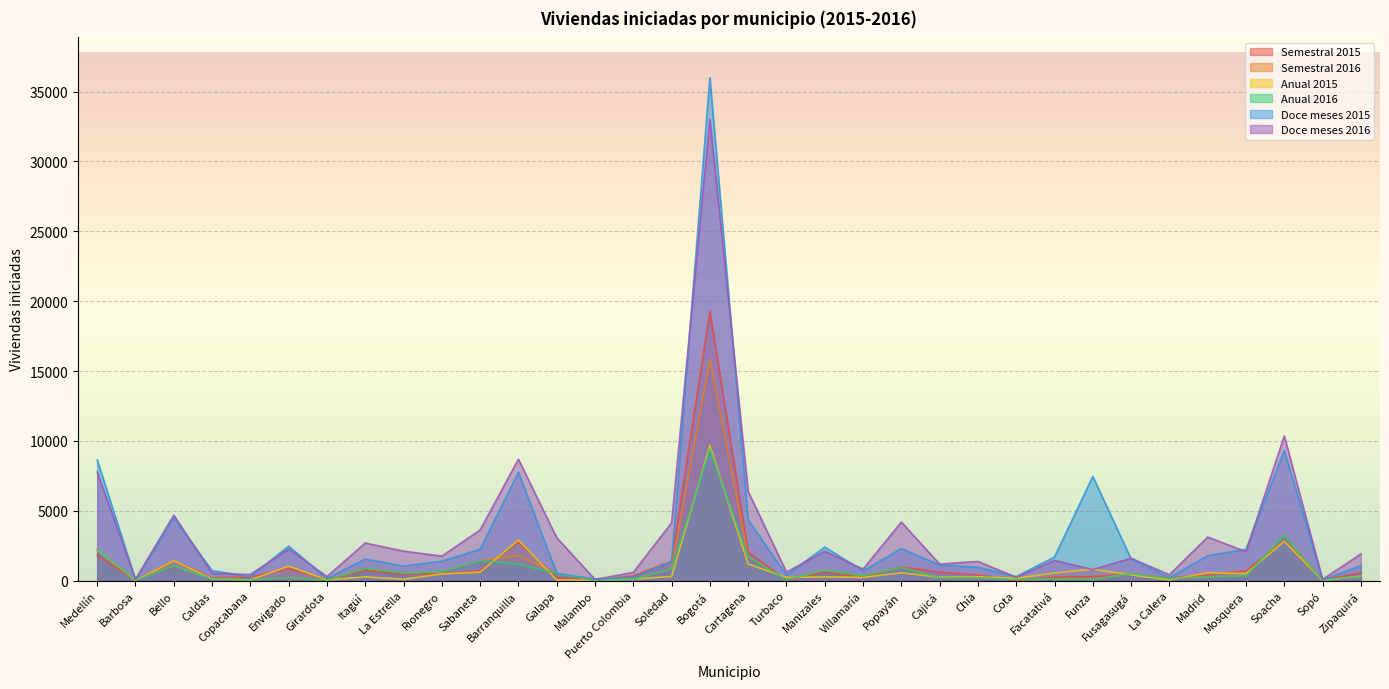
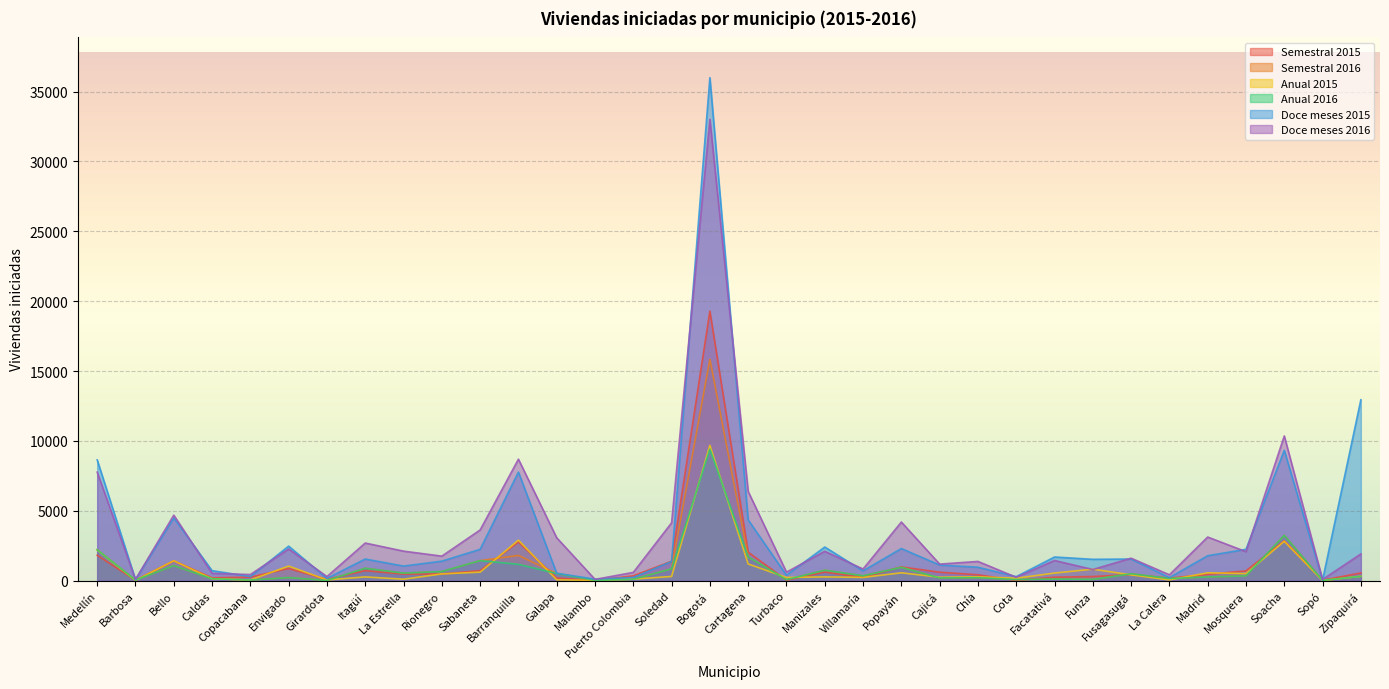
  {
    "Anual 2016": {
      "Barranquilla": 1200,
      "Bogotá": 9400
    },
    "Doce meses 2015": {
      "Medellín": 8600,
      "Bello": 4500,
      "Caldas": 700,
      "Envigado": 2500,
      "Itagüí": 1500,
      "La Estrella": 1000,
      "Rionegro": 1400,
      "Sabaneta": 2200,
      "Barranquilla": 7800,
      "Bogotá": 36000,
      "Cartagena": 4300,
      "Manizales": 2400,
      "Popayán": 2300,
      "Chía": 1000,
      "Facatativá": 1700,
-     "Funza": 7500,
+     "Funza": 1500,
      "Madrid": 1800,
      "Soacha": 9300,
-     "Zipaquirá": 1100
+     "Zipaquirá": 12900
    },
    "Doce meses 2016": {
      "Medellín": 7800,
      "Bello": 4700,
      "Caldas": 500,
      "Envigado": 2300,
      "Itagüí": 2700,
      "La Estrella": 2100,
      "Rionegro": 1800,
      "Sabaneta": 3600,
      "Barranquilla": 8700,
      "Galapa": 3100,
      "Puerto Colombia": 600,
      "Soledad": 4100,
      "Bogotá": 33000,
      "Cartagena": 6400,
      "Turbaco": 600,
      "Manizales": 2100,
      "Popayán": 4200,
      "Chía": 1400,
      "Facatativá": 1400,
      "La Calera": 400,
      "Madrid": 3100,
      "Soacha": 10400,
      "Zipaquirá": 1900
    }
  }
